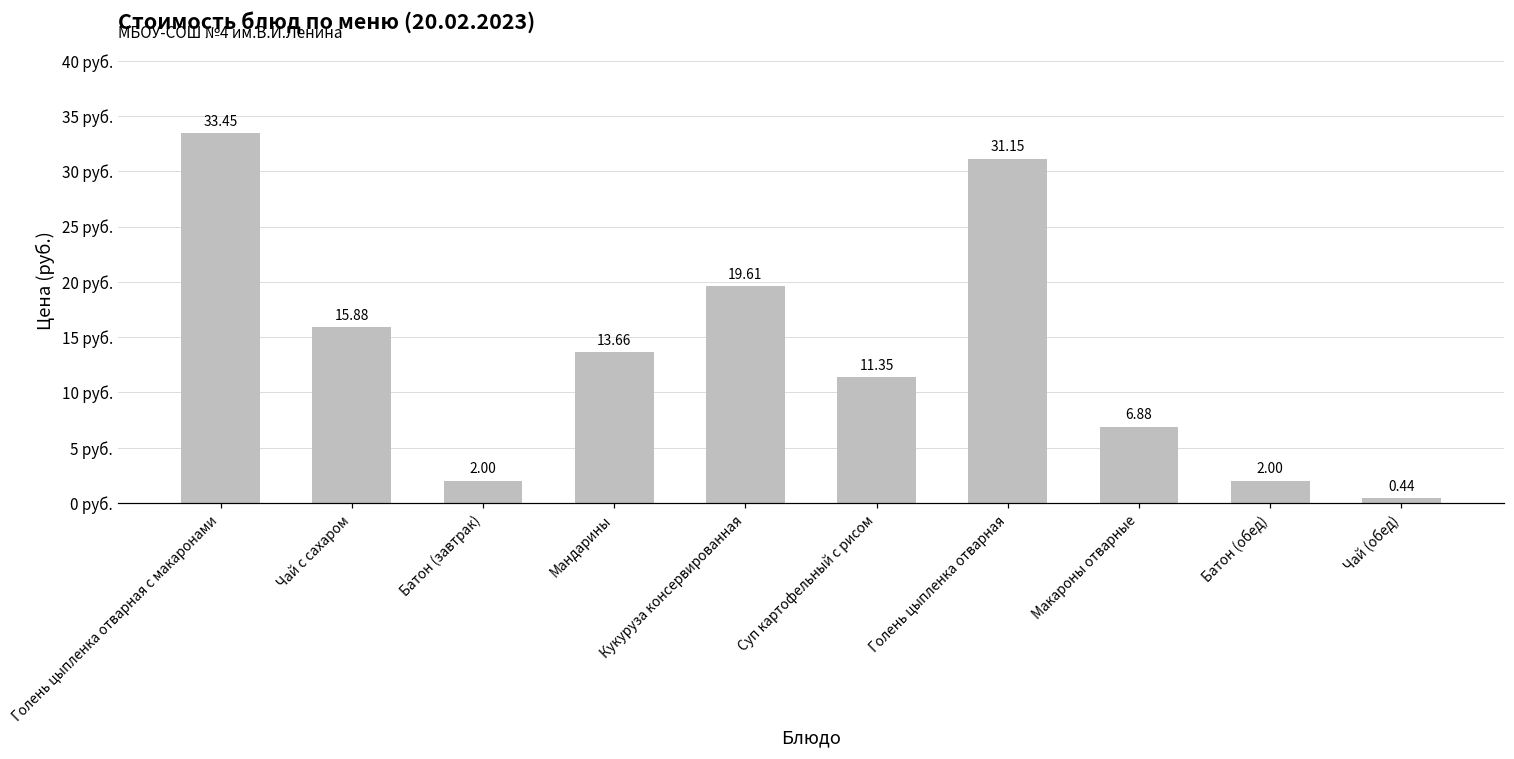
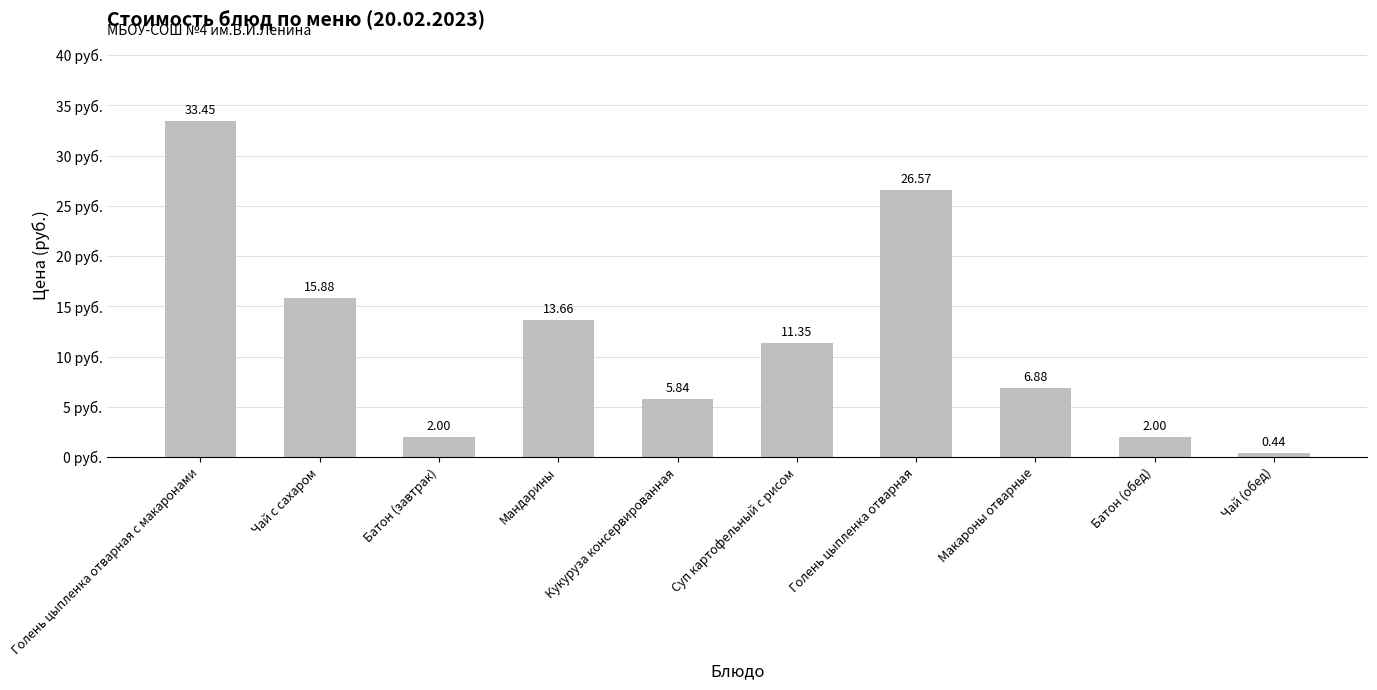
  {
    "Голень цыпленка отварная с макаронами": 33.45,
    "Чай с сахаром": 15.88,
    "Батон (завтрак)": 2.00,
    "Мандарины": 13.66,
-   "Кукуруза консервированная": 19.61,
+   "Кукуруза консервированная": 5.84,
    "Суп картофельный с рисом": 11.35,
-   "Голень цыпленка отварная": 31.15,
+   "Голень цыпленка отварная": 26.57,
    "Макароны отварные": 6.88,
    "Батон (обед)": 2.00,
    "Чай (обед)": 0.44
  }
